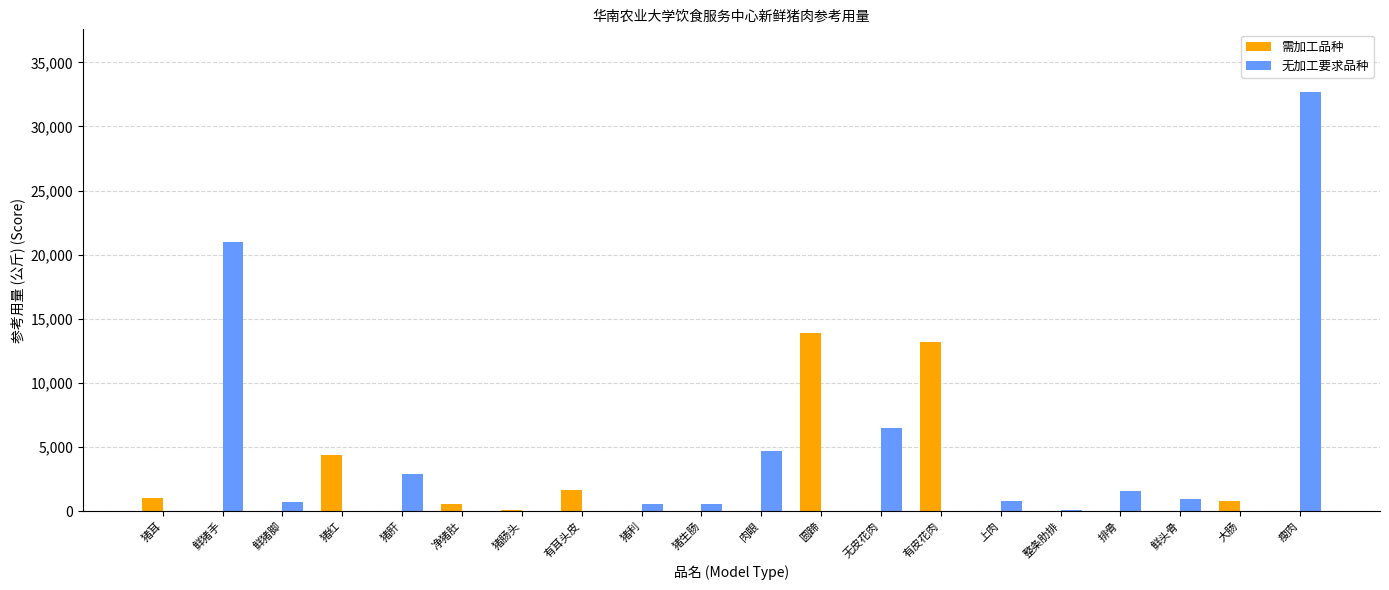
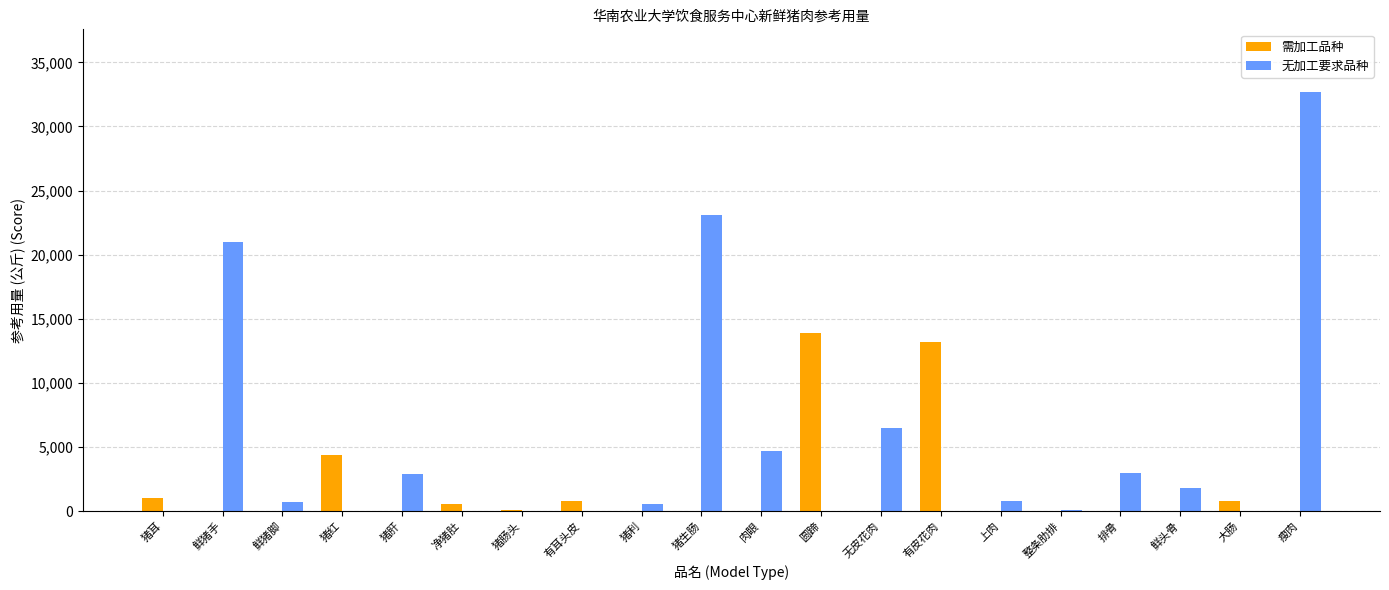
  {
    "需加工品种": {
      "猪耳": "1,000",
      "鲜猪手": "0",
      "鲜猪脚": "0",
      "猪红": "4,400",
      "猪肝": "0",
      "净猪肚": "500",
-     "有耳头皮": "1,700",
+     "有耳头皮": "800",
      "猪利": "0",
      "猪生肠": "0",
      "肉眼": "0",
      "圆蹄": "13,900",
      "无皮花肉": "0",
      "有皮花肉": "13,200",
      "上肉": "0",
      "整条肋排": "0",
      "排骨": "0",
      "鲜头骨": "0",
      "大肠": "800",
      "瘦肉": "0"
    },
    "无加工要求品种": {
      "猪耳": "0",
      "鲜猪手": "21,000",
      "鲜猪脚": "700",
      "猪红": "0",
      "猪肝": "2,900",
      "净猪肚": "0",
      "猪肠头": "0",
      "有耳头皮": "0",
      "猪利": "600",
-     "猪生肠": "600",
+     "猪生肠": "23,100",
      "肉眼": "4,700",
      "圆蹄": "0",
      "无皮花肉": "6,500",
      "有皮花肉": "0",
      "上肉": "800",
-     "排骨": "1,500",
-     "鲜头骨": "900",
+     "排骨": "2,900",
+     "鲜头骨": "1,800",
      "大肠": "0",
      "瘦肉": "32,700"
    }
  }
